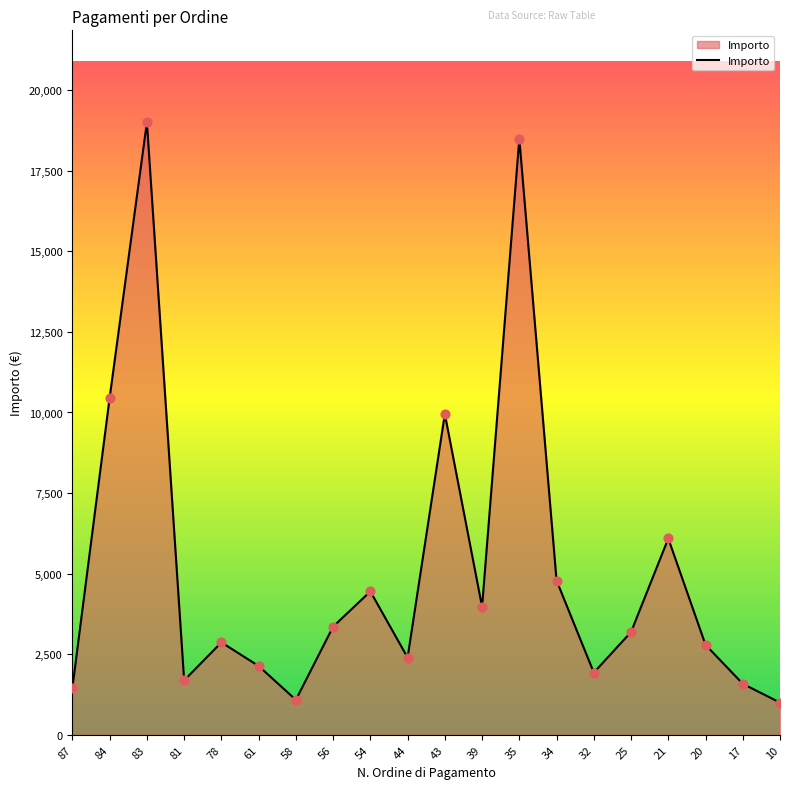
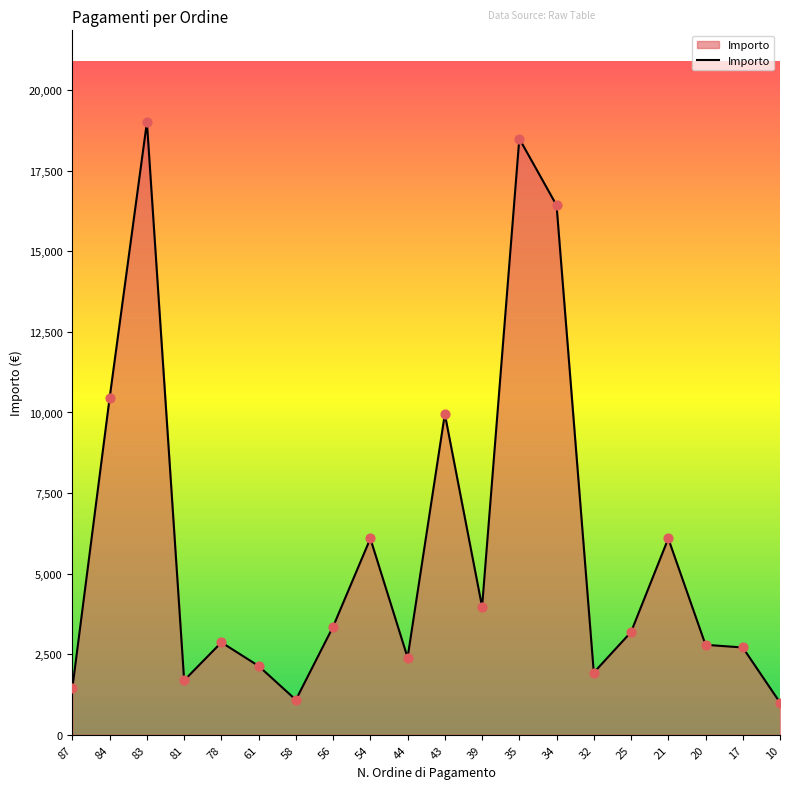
  {
    "87": "1,500",
    "84": "10,500",
    "83": "19,000",
    "81": "1,700",
    "78": "2,900",
    "61": "2,100",
    "58": "1,100",
    "56": "3,400",
-   "54": "4,400",
+   "54": "6,100",
    "44": "2,400",
    "43": "10,000",
    "39": "4,000",
    "35": "18,500",
-   "34": "4,800",
+   "34": "16,400",
    "32": "1,900",
    "25": "3,200",
    "21": "6,100",
    "20": "2,800",
-   "17": "1,600",
+   "17": "2,700",
    "10": "1,000"
  }
